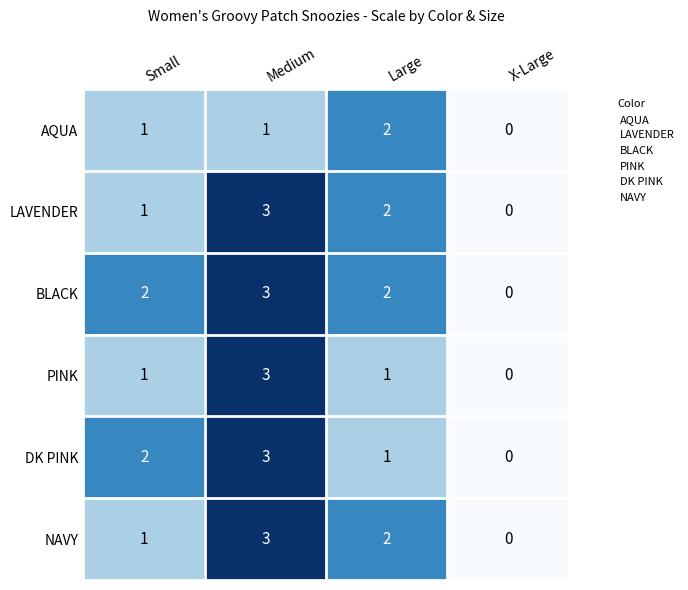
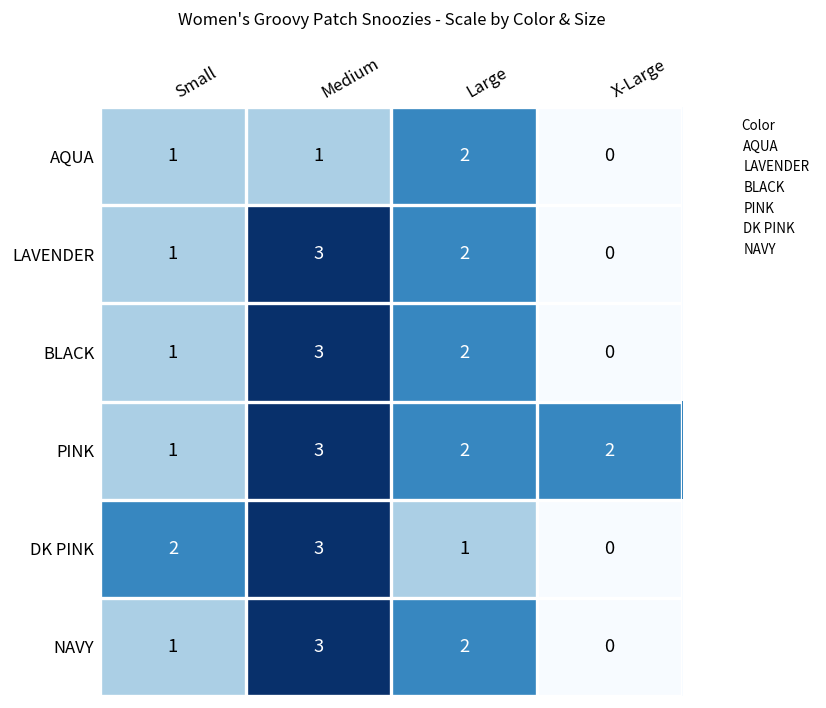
  {
    "AQUA": {
      "Small": 1,
      "Medium": 1,
      "Large": 2,
      "X-Large": 0
    },
    "LAVENDER": {
      "Small": 1,
      "Medium": 3,
      "Large": 2,
      "X-Large": 0
    },
    "BLACK": {
-     "Small": 2,
+     "Small": 1,
      "Medium": 3,
      "Large": 2,
      "X-Large": 0
    },
    "PINK": {
      "Small": 1,
      "Medium": 3,
-     "Large": 1,
-     "X-Large": 0
+     "Large": 2,
+     "X-Large": 2
    },
    "DK PINK": {
      "Small": 2,
      "Medium": 3,
      "Large": 1,
      "X-Large": 0
    },
    "NAVY": {
      "Small": 1,
      "Medium": 3,
      "Large": 2,
      "X-Large": 0
    }
  }
